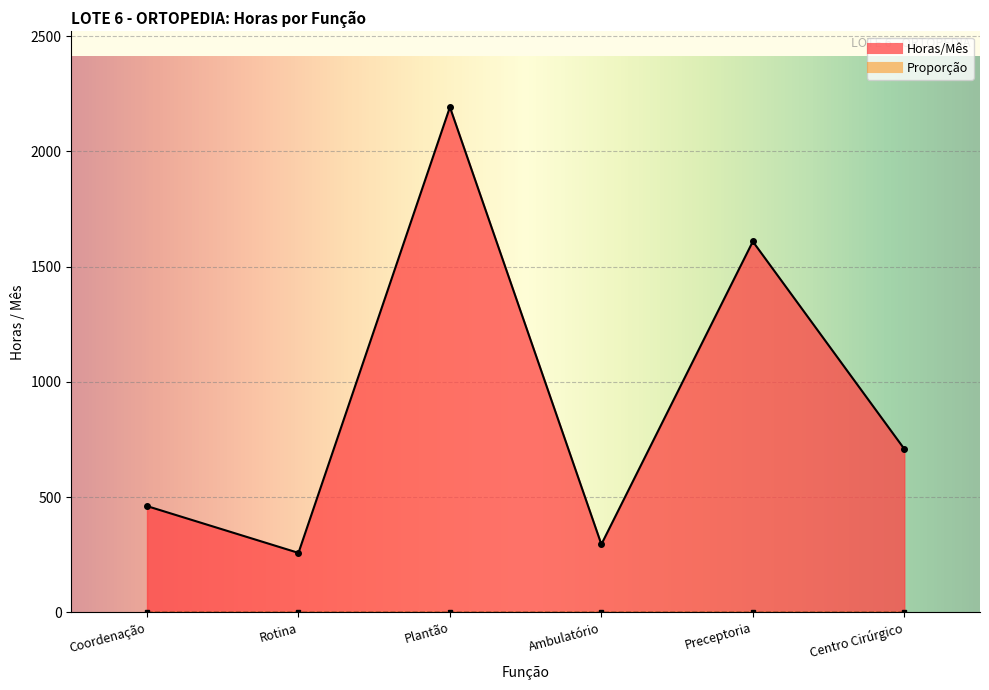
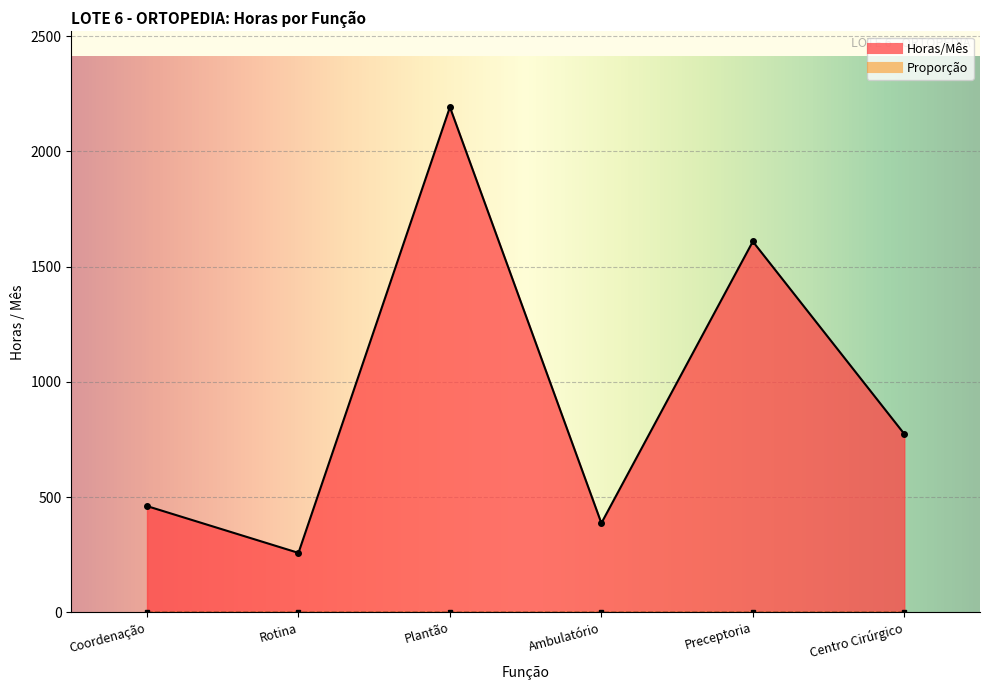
  {
    "Horas/Mês": {
      "Coordenação": 460,
      "Rotina": 260,
      "Plantão": 2190,
-     "Ambulatório": 300,
+     "Ambulatório": 390,
      "Preceptoria": 1610,
-     "Centro Cirúrgico": 710
+     "Centro Cirúrgico": 770
    },
    "Proporção": {
      "Coordenação": 0,
      "Rotina": 0,
      "Plantão": 0,
      "Ambulatório": 0,
      "Preceptoria": 0,
      "Centro Cirúrgico": 0
    }
  }
